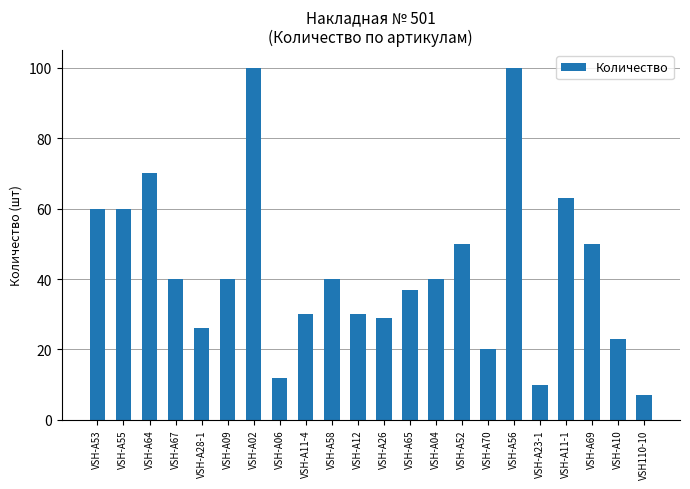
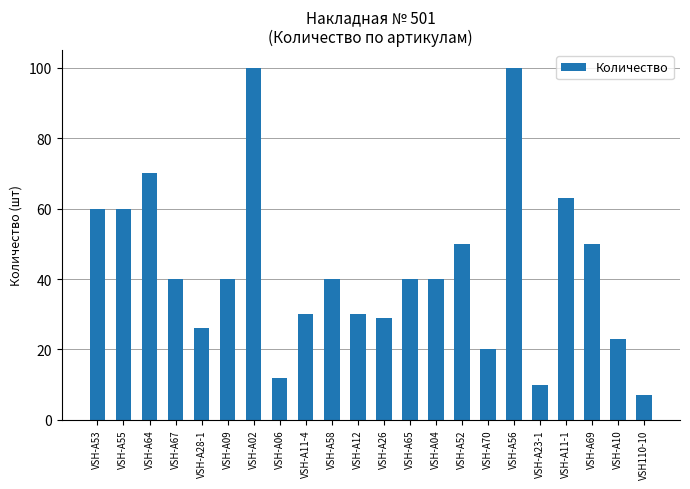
  {
    "VSH-A53": 60,
    "VSH-A55": 60,
    "VSH-A64": 70,
    "VSH-A67": 40,
    "VSH-A28-1": 26,
    "VSH-A09": 40,
    "VSH-A02": 100,
    "VSH-A06": 12,
    "VSH-A11-4": 30,
    "VSH-A58": 40,
    "VSH-A12": 30,
    "VSH-A26": 29,
-   "VSH-A65": 37,
+   "VSH-A65": 40,
    "VSH-A04": 40,
    "VSH-A52": 50,
    "VSH-A70": 20,
    "VSH-A56": 100,
    "VSH-A23-1": 10,
    "VSH-A11-1": 63,
    "VSH-A69": 50,
    "VSH-A10": 23,
    "VSH110-10": 7
  }
